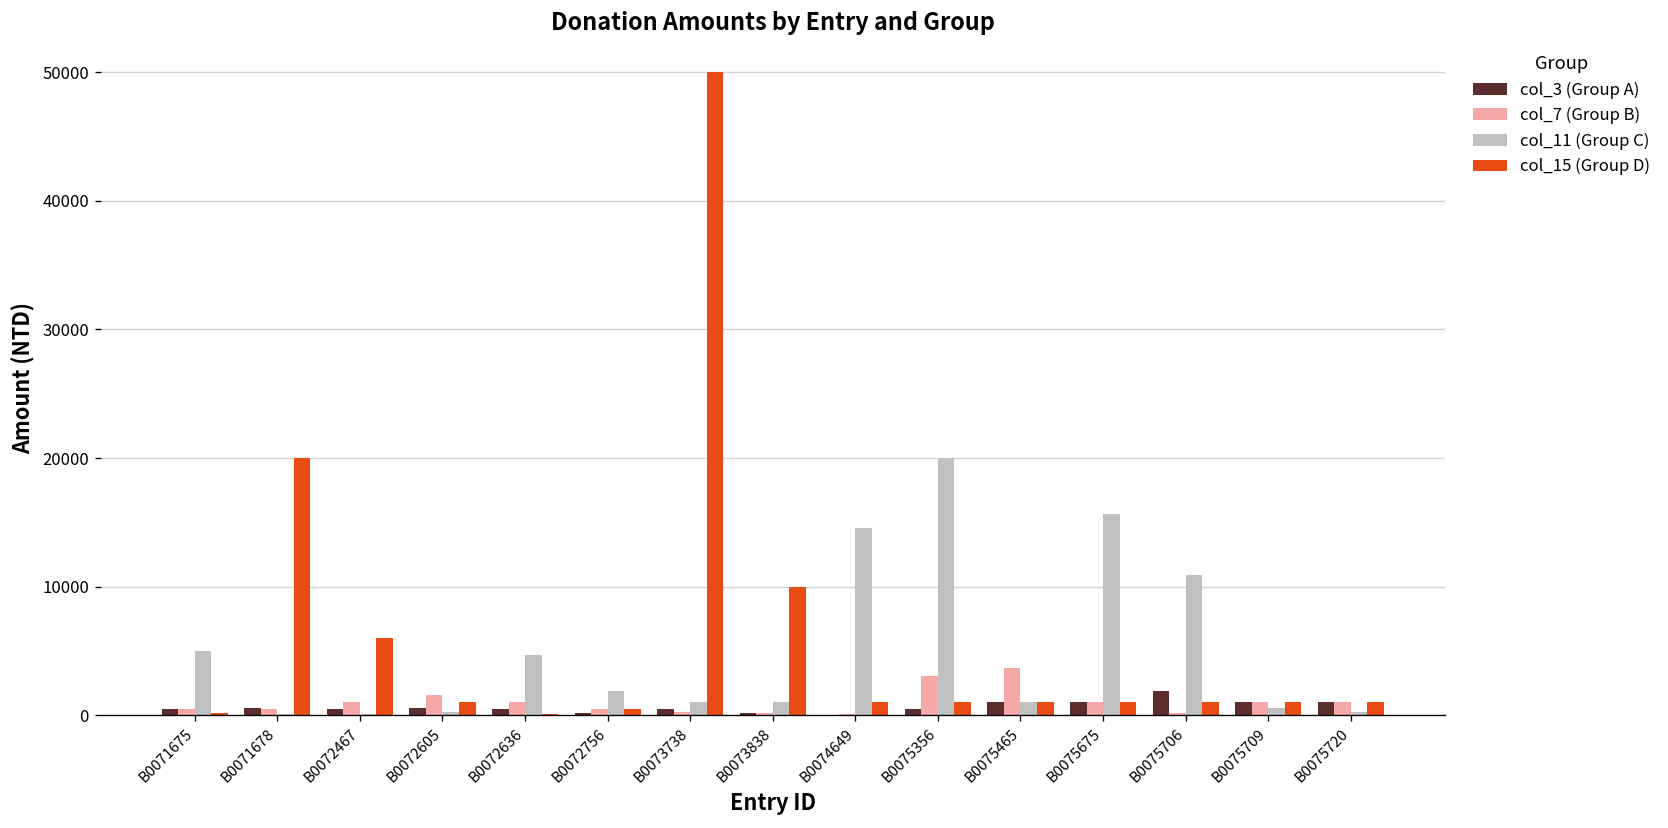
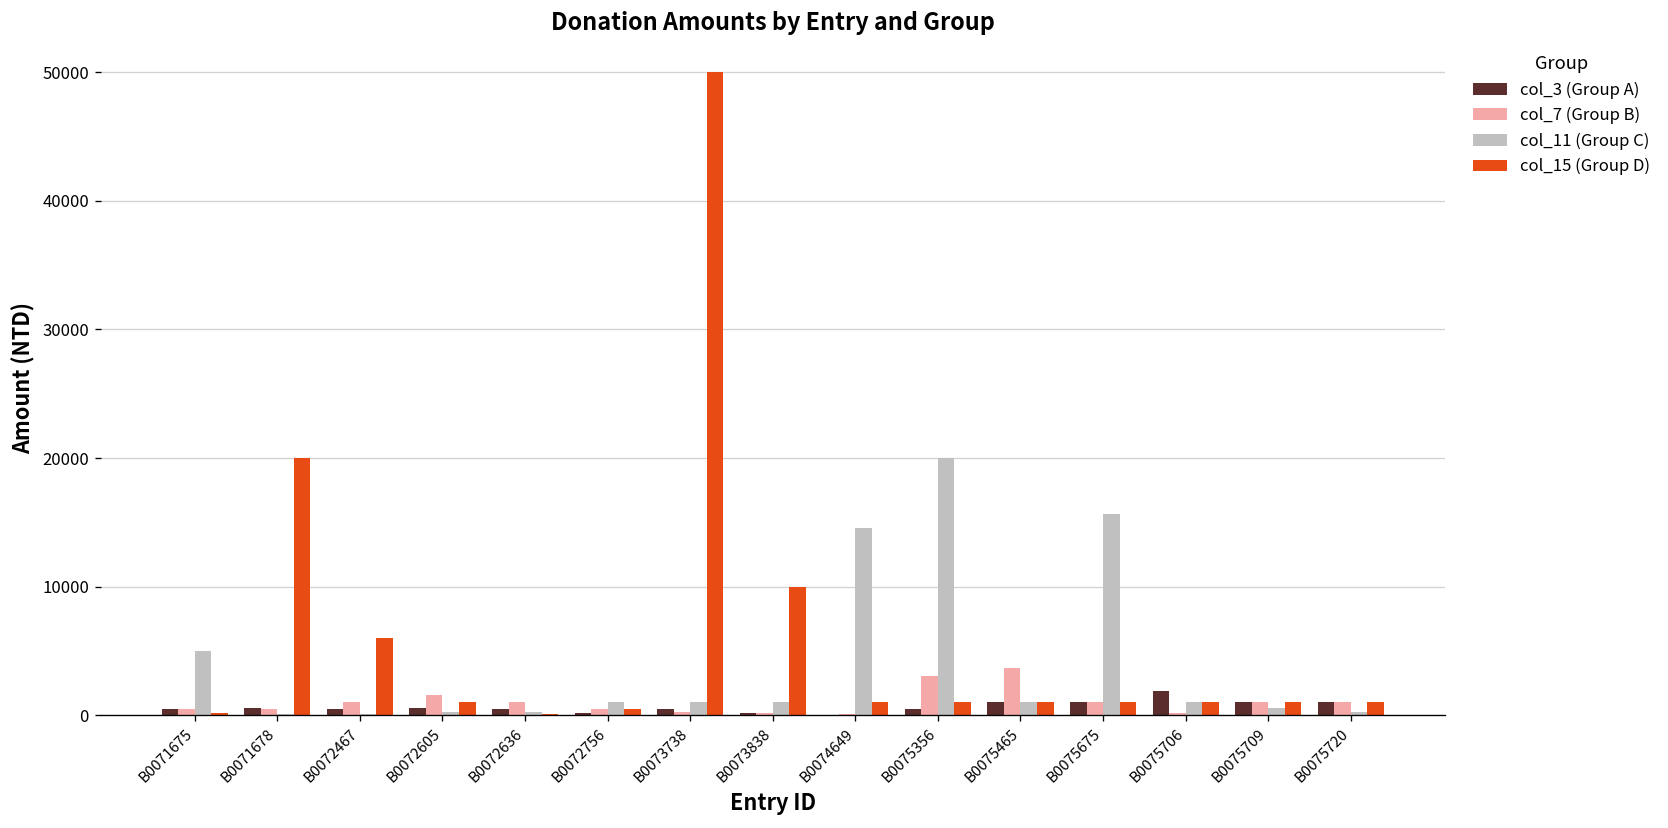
  {
    "col_3 (Group A)": {
      "B0071675": 500,
      "B0071678": 600,
      "B0072467": 500,
      "B0072605": 600,
      "B0072636": 500,
      "B0073738": 500,
      "B0075356": 500,
      "B0075465": 1000,
      "B0075675": 1000,
      "B0075706": 1900,
      "B0075709": 1000,
      "B0075720": 1000
    },
    "col_7 (Group B)": {
      "B0071675": 500,
      "B0071678": 500,
      "B0072467": 1000,
      "B0072605": 1600,
      "B0072636": 1000,
      "B0072756": 500,
      "B0073738": 300,
      "B0075356": 3100,
      "B0075465": 3700,
      "B0075675": 1000,
      "B0075709": 1000,
      "B0075720": 1000
    },
    "col_11 (Group C)": {
      "B0071675": 5000,
      "B0072605": 300,
-     "B0072636": 4700,
-     "B0072756": 1900,
+     "B0072636": 300,
+     "B0072756": 1000,
      "B0073738": 1000,
      "B0073838": 1000,
      "B0074649": 14600,
      "B0075356": 20000,
      "B0075465": 1000,
      "B0075675": 15600,
-     "B0075706": 10900,
+     "B0075706": 1000,
      "B0075709": 600,
      "B0075720": 300
    },
    "col_15 (Group D)": {
      "B0071678": 20000,
      "B0072467": 6000,
      "B0072605": 1000,
      "B0072756": 500,
      "B0073738": 50000,
      "B0073838": 10000,
      "B0074649": 1000,
      "B0075356": 1000,
      "B0075465": 1000,
      "B0075675": 1000,
      "B0075706": 1000,
      "B0075709": 1000,
      "B0075720": 1000
    }
  }
